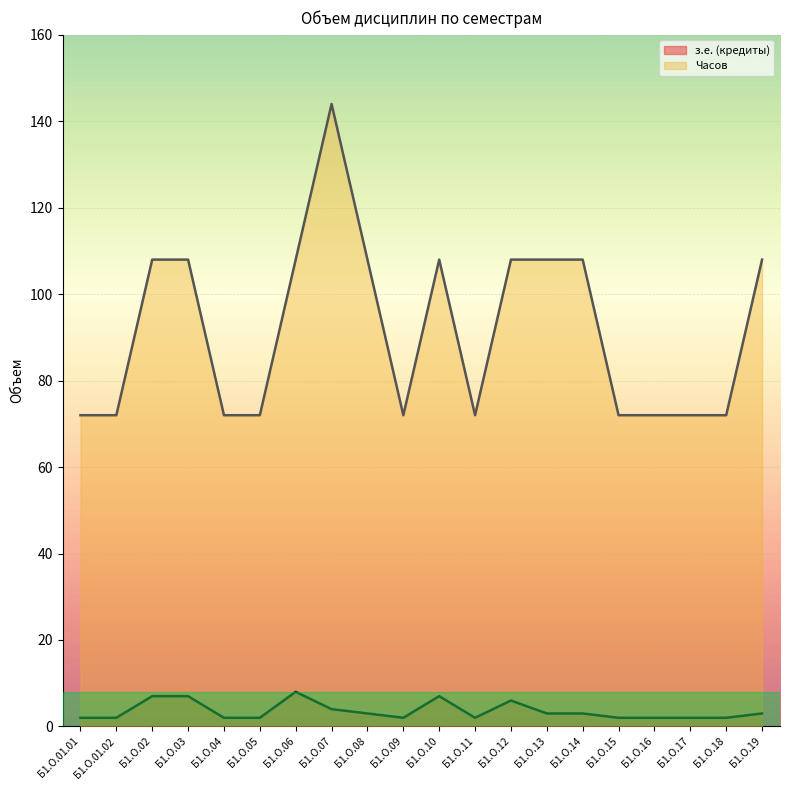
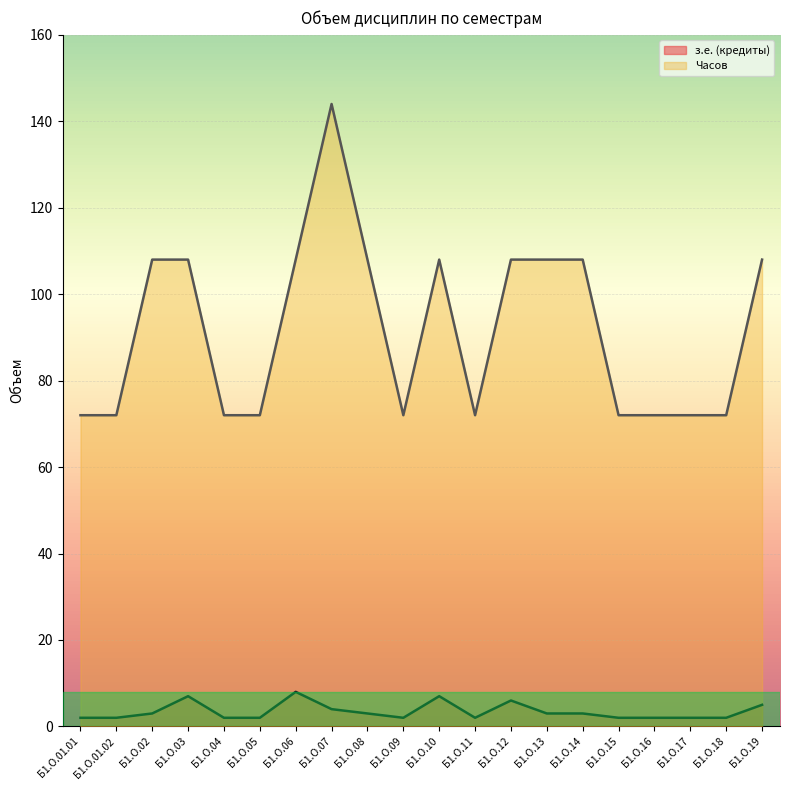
  {
    "з.е. (кредиты)": {
      "Б1.О.01.01": 2,
      "Б1.О.01.02": 2,
-     "Б1.О.02": 7,
+     "Б1.О.02": 3,
      "Б1.О.03": 7,
      "Б1.О.04": 2,
      "Б1.О.05": 2,
      "Б1.О.06": 8,
      "Б1.О.07": 4,
      "Б1.О.08": 3,
      "Б1.О.09": 2,
      "Б1.О.10": 7,
      "Б1.О.11": 2,
      "Б1.О.12": 6,
      "Б1.О.13": 3,
      "Б1.О.14": 3,
      "Б1.О.15": 2,
      "Б1.О.16": 2,
      "Б1.О.17": 2,
      "Б1.О.18": 2,
-     "Б1.О.19": 3
+     "Б1.О.19": 5
    },
    "Часов": {
      "Б1.О.01.01": 72,
      "Б1.О.01.02": 72,
      "Б1.О.02": 108,
      "Б1.О.03": 108,
      "Б1.О.04": 72,
      "Б1.О.05": 72,
      "Б1.О.06": 108,
      "Б1.О.07": 144,
      "Б1.О.08": 108,
      "Б1.О.09": 72,
      "Б1.О.10": 108,
      "Б1.О.11": 72,
      "Б1.О.12": 108,
      "Б1.О.13": 108,
      "Б1.О.14": 108,
      "Б1.О.15": 72,
      "Б1.О.16": 72,
      "Б1.О.17": 72,
      "Б1.О.18": 72,
      "Б1.О.19": 108
    }
  }
